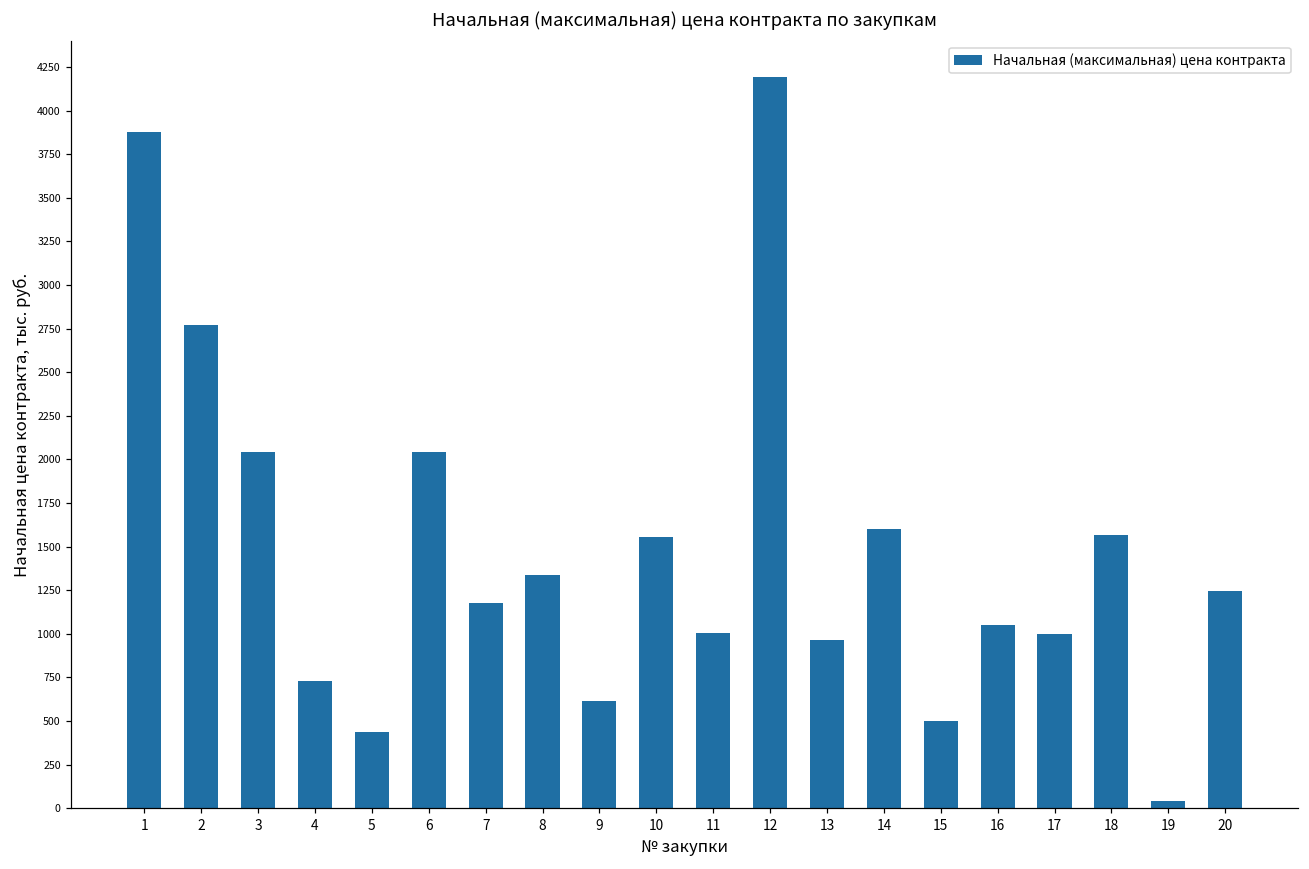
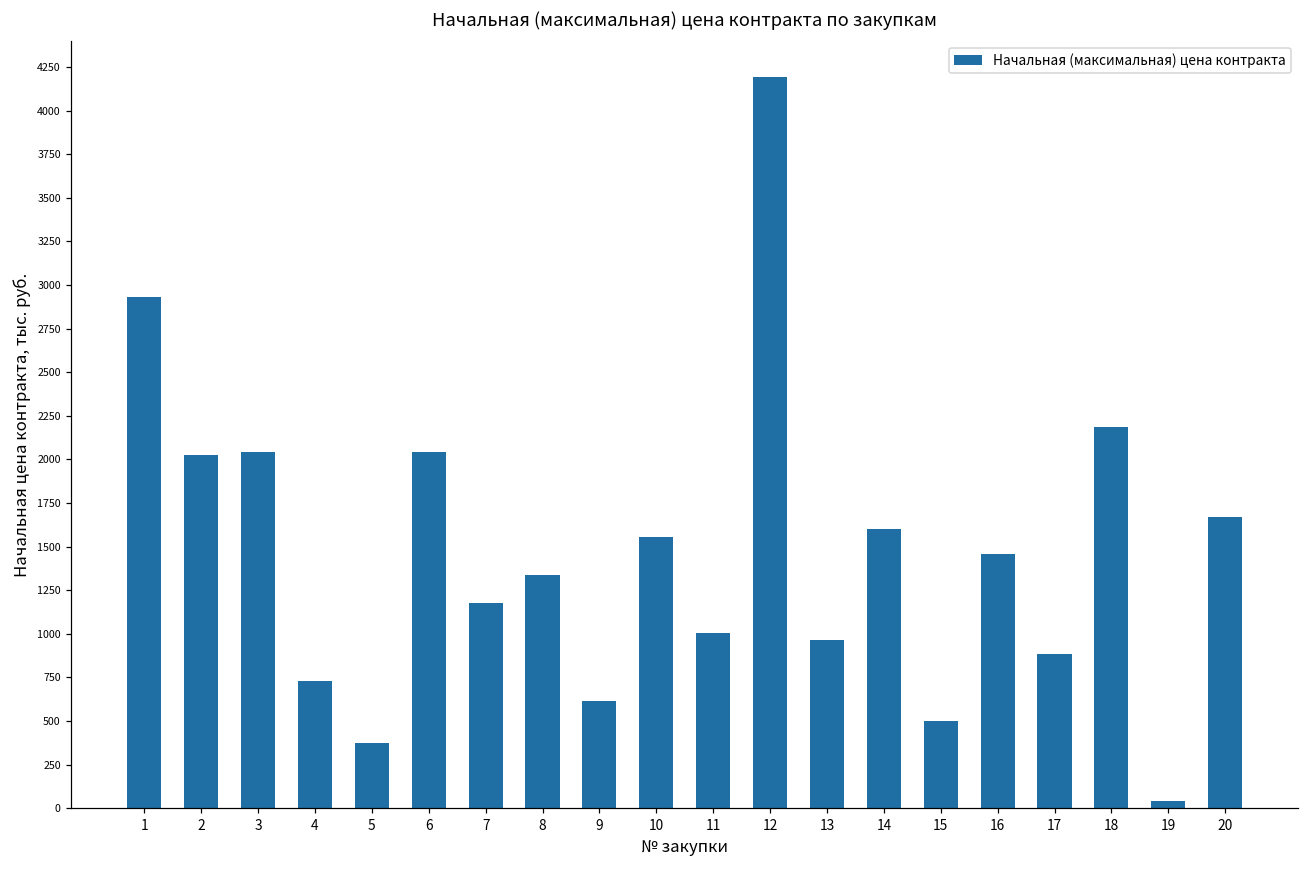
  {
-   "1": 3880,
-   "2": 2770,
+   "1": 2930,
+   "2": 2030,
    "3": 2040,
    "4": 730,
-   "5": 440,
+   "5": 370,
    "6": 2040,
    "7": 1170,
    "8": 1340,
    "9": 610,
    "10": 1550,
    "11": 1010,
    "12": 4190,
    "13": 970,
    "14": 1600,
    "15": 500,
-   "16": 1050,
-   "17": 1000,
-   "18": 1570,
+   "16": 1460,
+   "17": 880,
+   "18": 2190,
    "19": 40,
-   "20": 1250
+   "20": 1670
  }
